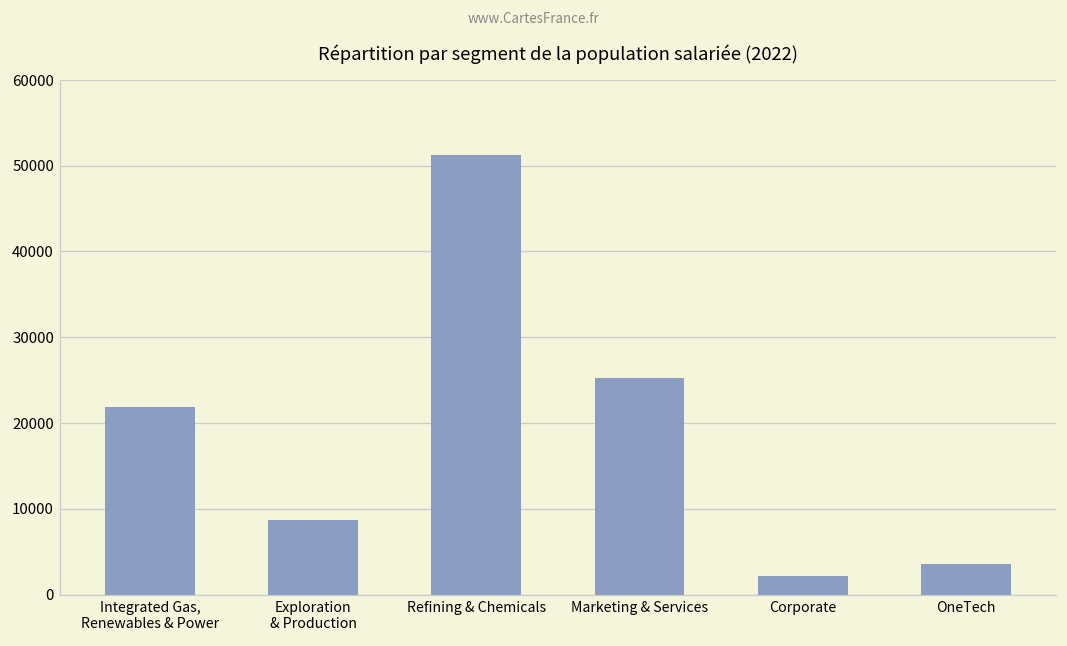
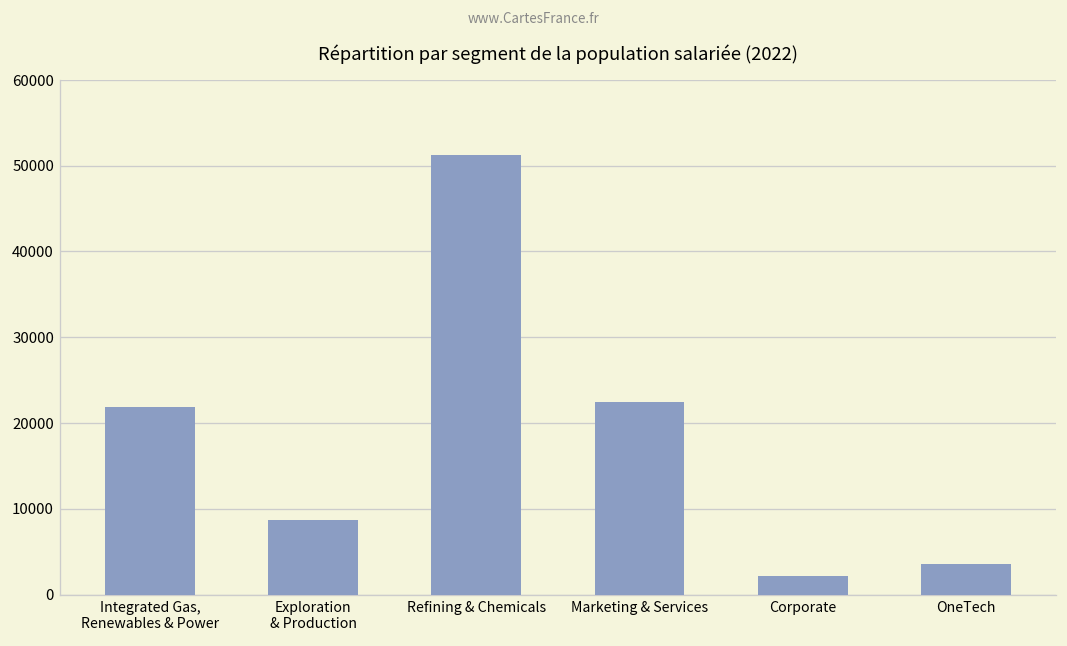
  {
    "Integrated Gas, Renewables & Power": 22000,
    "Exploration & Production": 9000,
    "Refining & Chemicals": 51000,
-   "Marketing & Services": 25000,
+   "Marketing & Services": 22000,
    "Corporate": 2000,
    "OneTech": 4000
  }
